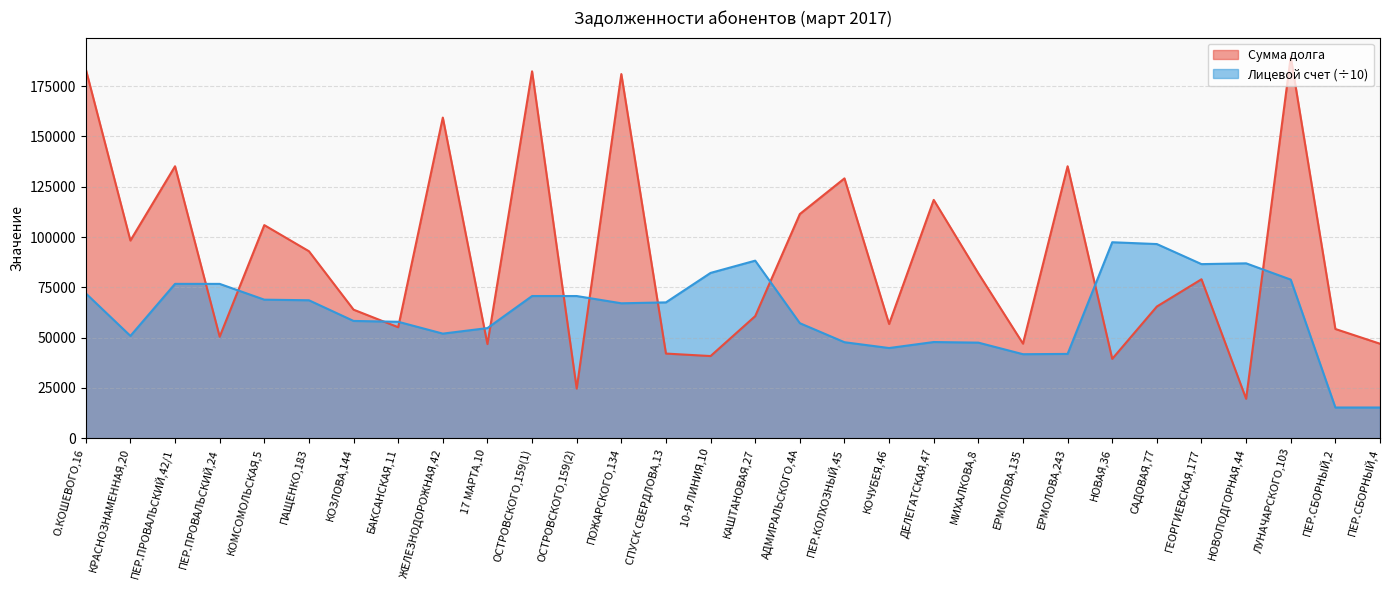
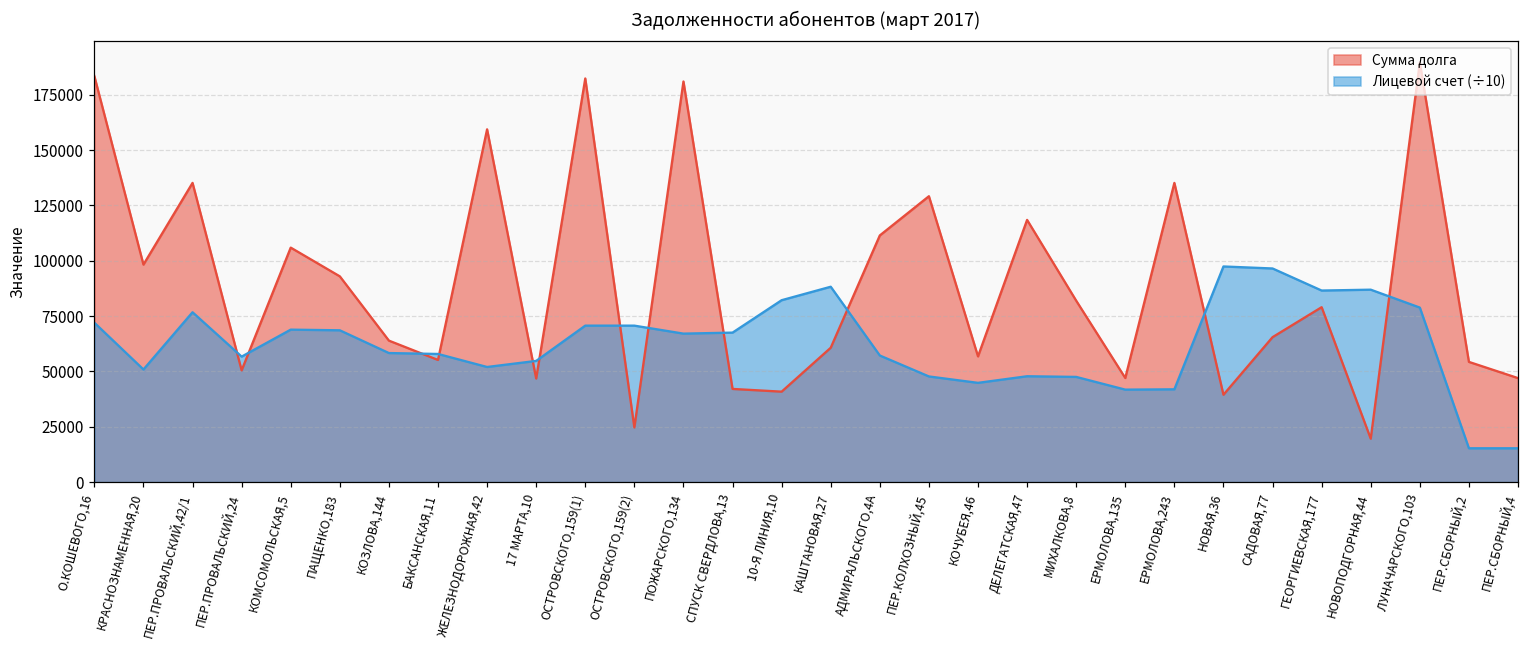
  {
    "Сумма долга": {
      "О.КОШЕВОГО,16": 183000,
      "КРАСНОЗНАМЕННАЯ,20": 98000,
      "ПЕР.ПРОВАЛЬСКИЙ,42/1": 135000,
      "ПЕР.ПРОВАЛЬСКИЙ,24": 50000,
      "КОМСОМОЛЬСКАЯ,5": 106000,
      "ПАЩЕНКО,183": 93000,
      "КОЗЛОВА,144": 64000,
      "БАКСАНСКАЯ,11": 55000,
      "ЖЕЛЕЗНОДОРОЖНАЯ,42": 159000,
      "17 МАРТА,10": 47000,
      "ОСТРОВСКОГО,159(1)": 182000,
      "ОСТРОВСКОГО,159(2)": 25000,
      "ПОЖАРСКОГО,134": 181000,
      "СПУСК СВЕРДЛОВА,13": 42000,
      "10-Я ЛИНИЯ,10": 41000,
      "КАШТАНОВАЯ,27": 61000,
      "АДМИРАЛЬСКОГО,4А": 111000,
      "ПЕР.КОЛХОЗНЫЙ,45": 129000,
      "КОЧУБЕЯ,46": 57000,
      "ДЕЛЕГАТСКАЯ,47": 118000,
      "МИХАЛКОВА,8": 82000,
      "ЕРМОЛОВА,135": 47000,
      "ЕРМОЛОВА,243": 135000,
      "НОВАЯ,36": 39000,
      "САДОВАЯ,77": 65000,
      "ГЕОРГИЕВСКАЯ,177": 79000,
      "НОВОПОДГОРНАЯ,44": 20000,
      "ПЕР.СБОРНЫЙ,2": 54000,
      "ПЕР.СБОРНЫЙ,4": 47000
    },
    "Лицевой счет (÷10)": {
      "О.КОШЕВОГО,16": 72000,
      "КРАСНОЗНАМЕННАЯ,20": 51000,
      "ПЕР.ПРОВАЛЬСКИЙ,42/1": 77000,
-     "ПЕР.ПРОВАЛЬСКИЙ,24": 77000,
+     "ПЕР.ПРОВАЛЬСКИЙ,24": 57000,
      "КОМСОМОЛЬСКАЯ,5": 69000,
      "ПАЩЕНКО,183": 69000,
      "КОЗЛОВА,144": 58000,
      "БАКСАНСКАЯ,11": 58000,
      "ЖЕЛЕЗНОДОРОЖНАЯ,42": 52000,
      "17 МАРТА,10": 55000,
      "ОСТРОВСКОГО,159(1)": 71000,
      "ОСТРОВСКОГО,159(2)": 71000,
      "ПОЖАРСКОГО,134": 67000,
      "СПУСК СВЕРДЛОВА,13": 68000,
      "10-Я ЛИНИЯ,10": 82000,
      "КАШТАНОВАЯ,27": 88000,
      "АДМИРАЛЬСКОГО,4А": 57000,
      "ПЕР.КОЛХОЗНЫЙ,45": 48000,
      "КОЧУБЕЯ,46": 45000,
      "ДЕЛЕГАТСКАЯ,47": 48000,
      "МИХАЛКОВА,8": 48000,
      "ЕРМОЛОВА,135": 42000,
      "ЕРМОЛОВА,243": 42000,
      "НОВАЯ,36": 97000,
      "САДОВАЯ,77": 97000,
      "ГЕОРГИЕВСКАЯ,177": 87000,
      "НОВОПОДГОРНАЯ,44": 87000,
      "ЛУНАЧАРСКОГО,103": 79000,
      "ПЕР.СБОРНЫЙ,2": 15000,
      "ПЕР.СБОРНЫЙ,4": 15000
    }
  }
